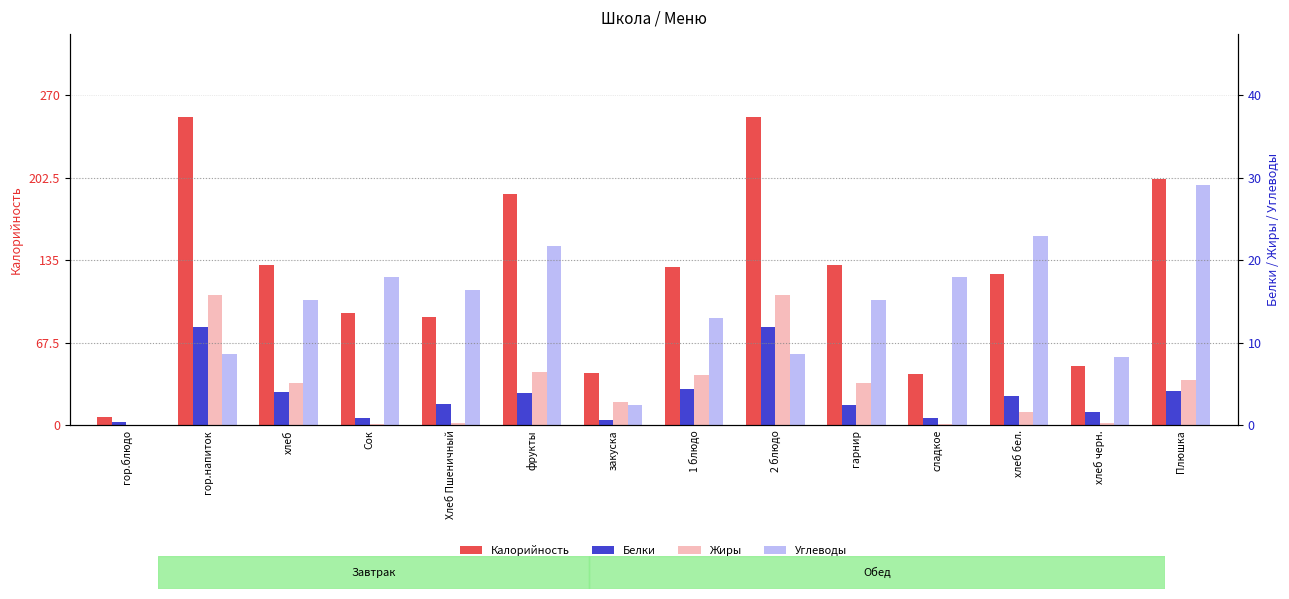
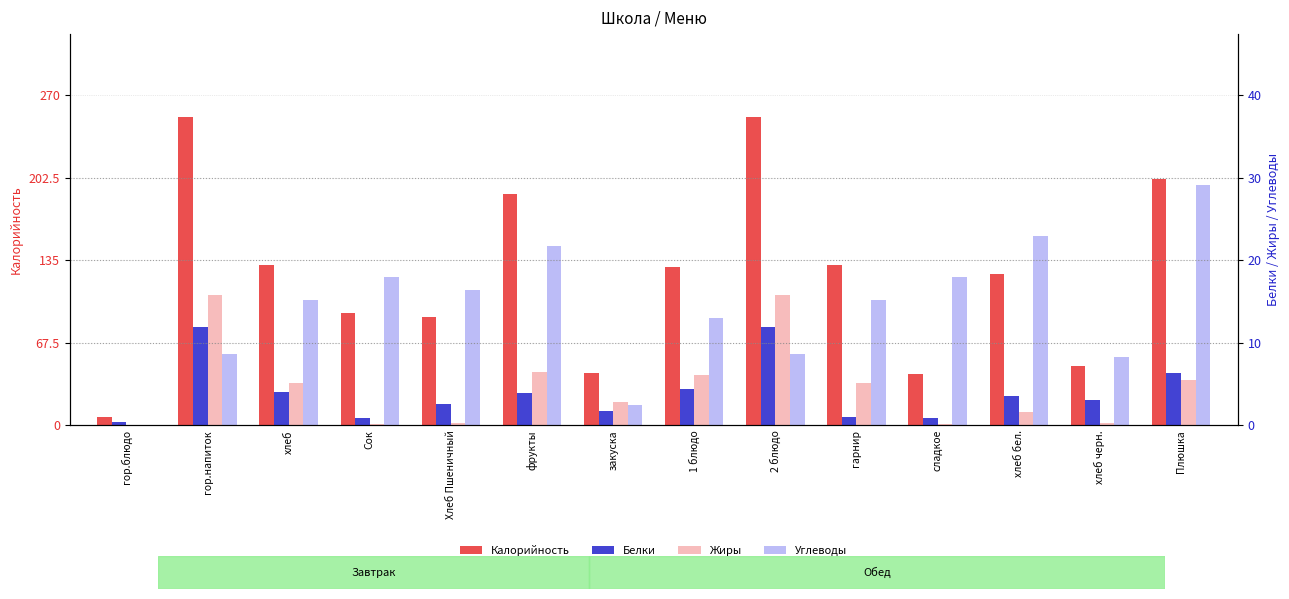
  {
    "Калорийность": {
      "гор.блюдо": 7,
      "гор.напиток": 252,
      "хлеб": 131,
      "Сок": 92,
      "Хлеб Пшеничный": 88,
      "фрукты": 189,
      "закуска": 43,
      "1 блюдо": 130,
      "2 блюдо": 252,
      "гарнир": 131,
      "сладкое": 42,
      "хлеб бел.": 123,
      "хлеб черн.": 49,
      "Плюшка": 201
    },
    "Белки": {
      "гор.блюдо": 3,
      "гор.напиток": 80,
      "хлеб": 27,
      "Сок": 6,
      "Хлеб Пшеничный": 17,
      "фрукты": 26,
-     "закуска": 4,
+     "закуска": 12,
      "1 блюдо": 30,
      "2 блюдо": 80,
-     "гарнир": 16,
+     "гарнир": 7,
      "сладкое": 6,
      "хлеб бел.": 24,
-     "хлеб черн.": 11,
-     "Плюшка": 28
+     "хлеб черн.": 21,
+     "Плюшка": 43
    },
    "Жиры": {
      "гор.напиток": 106,
      "хлеб": 35,
      "фрукты": 44,
      "закуска": 19,
      "1 блюдо": 41,
      "2 блюдо": 106,
      "гарнир": 35,
      "хлеб бел.": 10,
      "Плюшка": 37
    },
    "Углеводы": {
      "гор.блюдо": 0,
      "гор.напиток": 58,
      "хлеб": 102,
      "Сок": 121,
      "Хлеб Пшеничный": 111,
      "фрукты": 146,
      "закуска": 16,
      "1 блюдо": 88,
      "2 блюдо": 58,
      "гарнир": 102,
      "сладкое": 121,
      "хлеб бел.": 155,
      "хлеб черн.": 56,
      "Плюшка": 196
    }
  }
